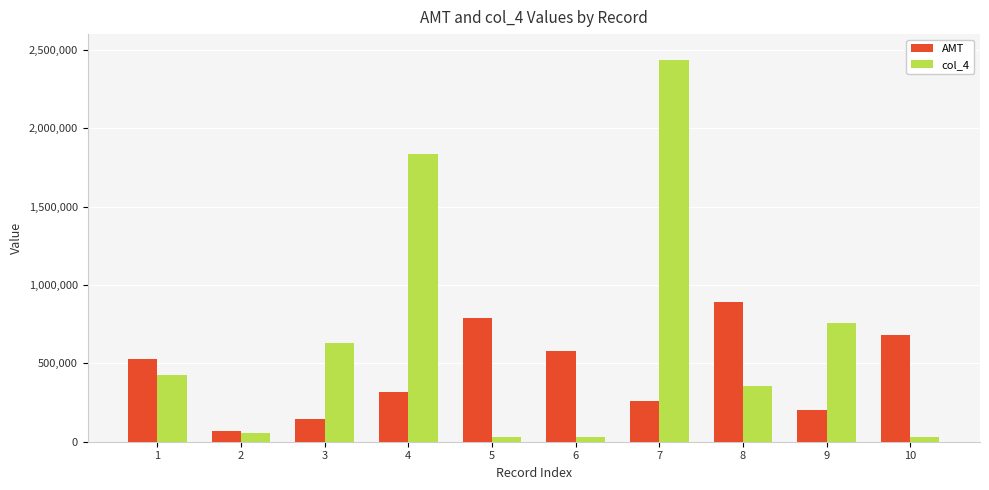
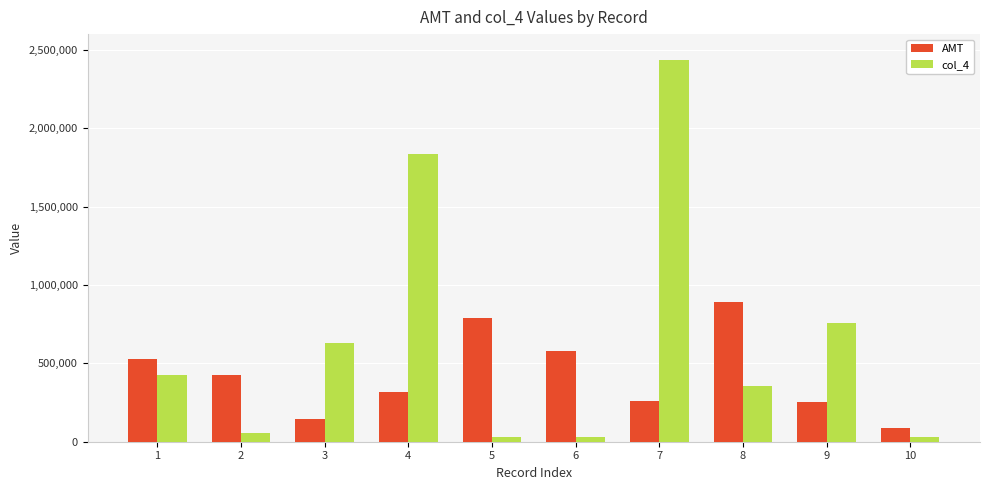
  {
    "AMT": {
      "1": "520,000",
-     "2": "70,000",
+     "2": "430,000",
      "3": "140,000",
      "4": "310,000",
      "5": "790,000",
      "6": "580,000",
      "7": "260,000",
      "8": "890,000",
-     "9": "200,000",
-     "10": "680,000"
+     "9": "250,000",
+     "10": "90,000"
    },
    "col_4": {
      "1": "430,000",
      "2": "50,000",
      "3": "630,000",
      "4": "1,830,000",
      "5": "30,000",
      "6": "30,000",
      "7": "2,440,000",
      "8": "350,000",
      "9": "760,000",
      "10": "30,000"
    }
  }
